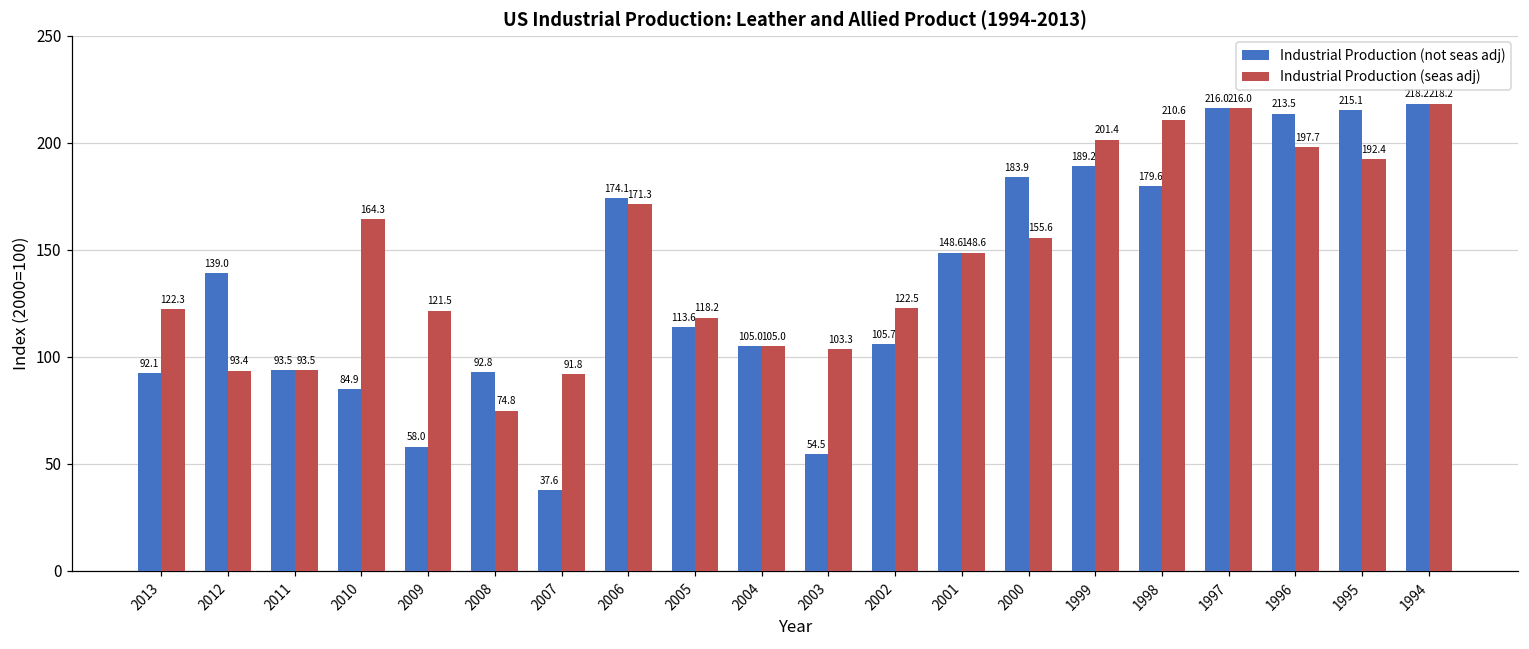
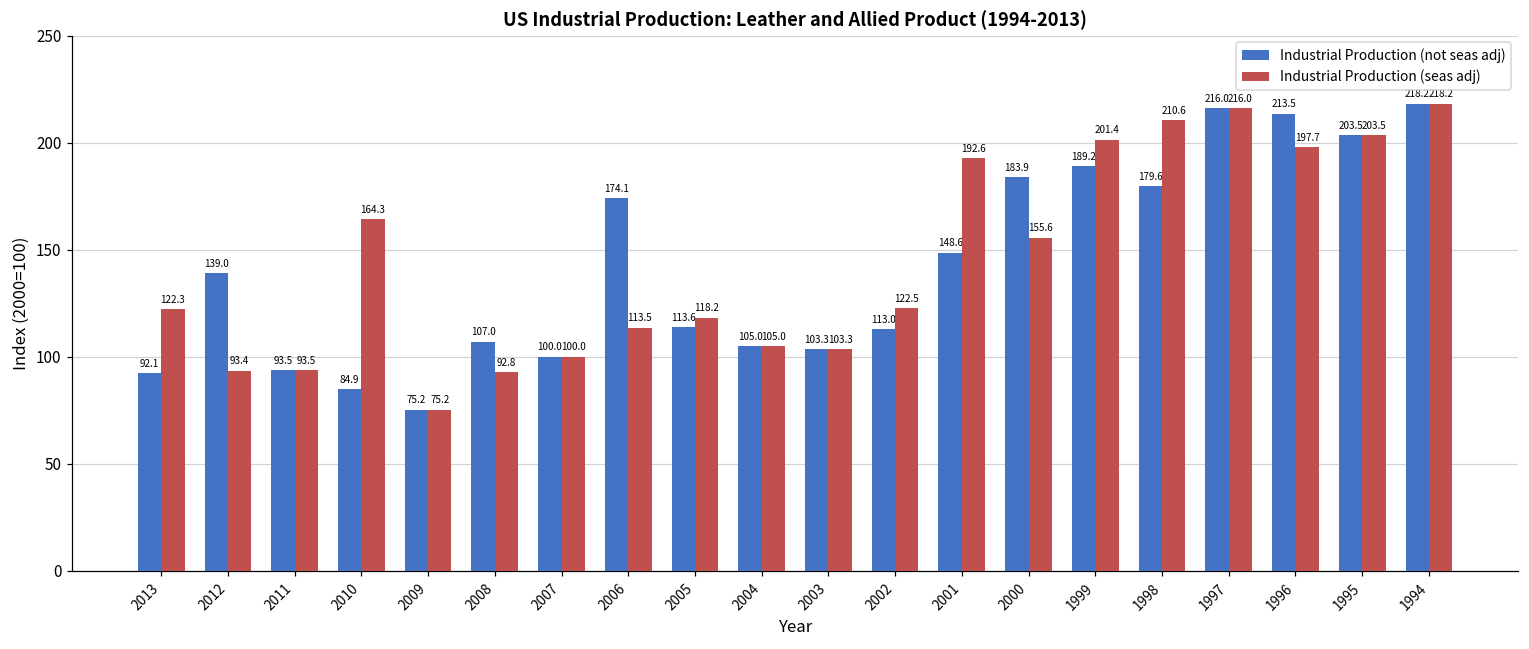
  {
    "Industrial Production (not seas adj)": {
      "2013": 92.1,
      "2012": 139.0,
      "2011": 93.5,
      "2010": 84.9,
-     "2009": 58.0,
-     "2008": 92.8,
-     "2007": 37.6,
+     "2009": 75.2,
+     "2008": 107.0,
+     "2007": 100.0,
      "2006": 174.1,
      "2005": 113.6,
      "2004": 105.0,
-     "2003": 54.5,
-     "2002": 105.7,
+     "2003": 103.3,
+     "2002": 113.0,
      "2001": 148.6,
      "2000": 183.9,
      "1999": 189.2,
      "1998": 179.6,
      "1997": 216.0,
      "1996": 213.5,
-     "1995": 215.1
+     "1995": 203.5
    },
    "Industrial Production (seas adj)": {
      "2013": 122.3,
      "2012": 93.4,
      "2011": 93.5,
      "2010": 164.3,
-     "2009": 121.5,
-     "2008": 74.8,
-     "2007": 91.8,
-     "2006": 171.3,
+     "2009": 75.2,
+     "2008": 92.8,
+     "2007": 100.0,
+     "2006": 113.5,
      "2005": 118.2,
      "2004": 105.0,
      "2003": 103.3,
      "2002": 122.5,
-     "2001": 148.6,
+     "2001": 192.6,
      "2000": 155.6,
      "1999": 201.4,
      "1998": 210.6,
      "1997": 216.0,
      "1996": 197.7,
-     "1995": 192.4
+     "1995": 203.5
    }
  }
